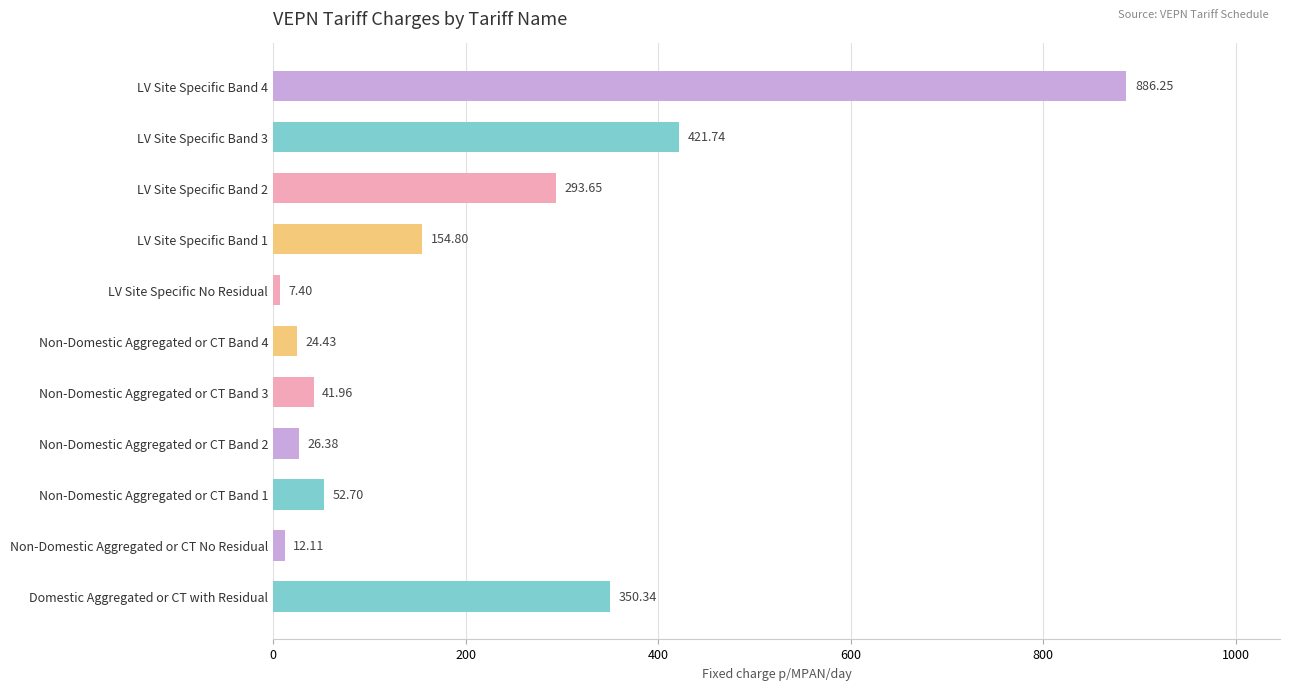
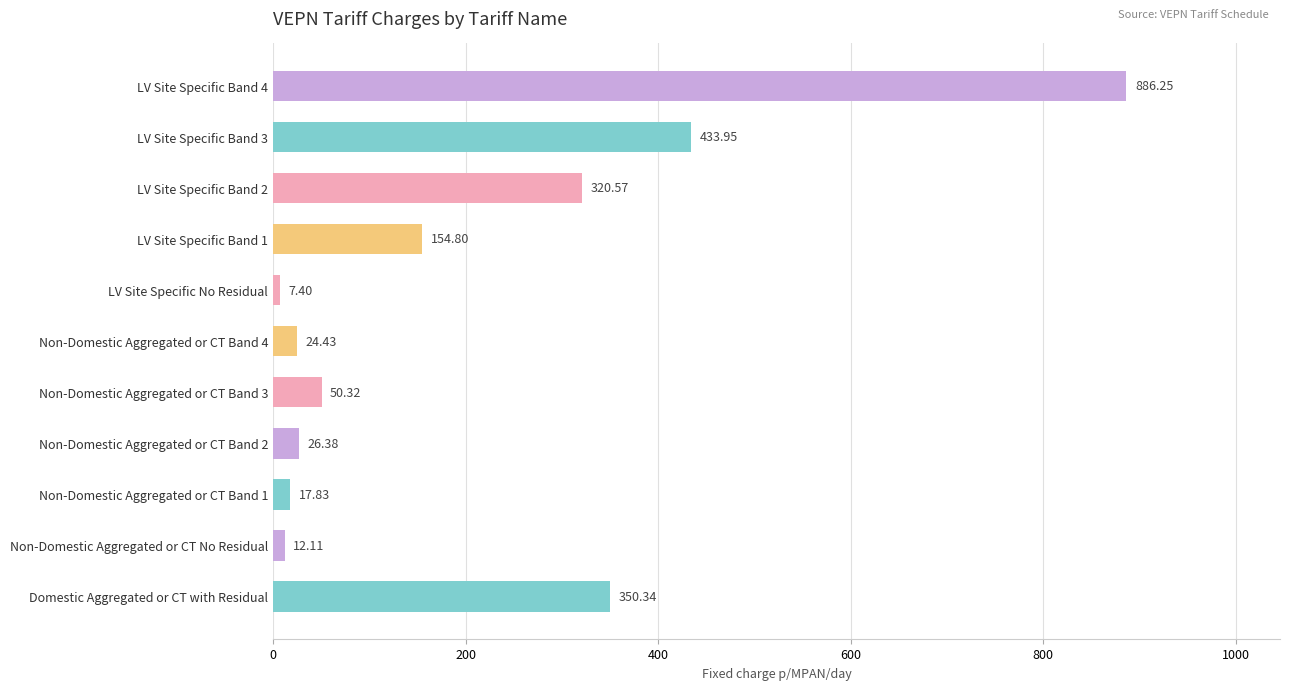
  {
    "LV Site Specific Band 4": 886.25,
-   "LV Site Specific Band 3": 421.74,
-   "LV Site Specific Band 2": 293.65,
+   "LV Site Specific Band 3": 433.95,
+   "LV Site Specific Band 2": 320.57,
    "LV Site Specific Band 1": 154.80,
    "LV Site Specific No Residual": 7.40,
    "Non-Domestic Aggregated or CT Band 4": 24.43,
-   "Non-Domestic Aggregated or CT Band 3": 41.96,
+   "Non-Domestic Aggregated or CT Band 3": 50.32,
    "Non-Domestic Aggregated or CT Band 2": 26.38,
-   "Non-Domestic Aggregated or CT Band 1": 52.70,
+   "Non-Domestic Aggregated or CT Band 1": 17.83,
    "Non-Domestic Aggregated or CT No Residual": 12.11,
    "Domestic Aggregated or CT with Residual": 350.34
  }
